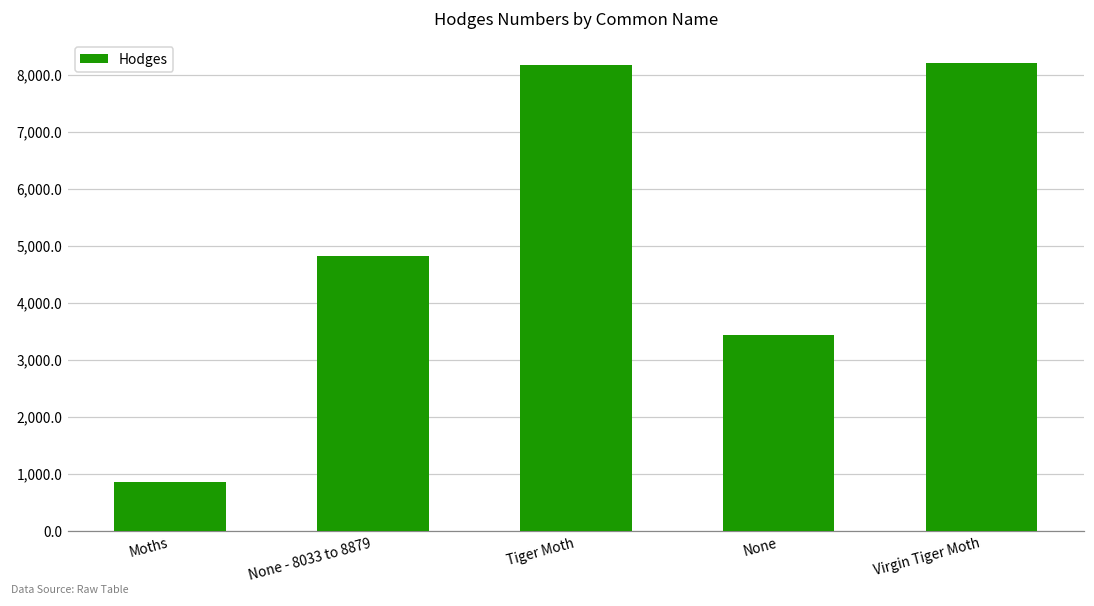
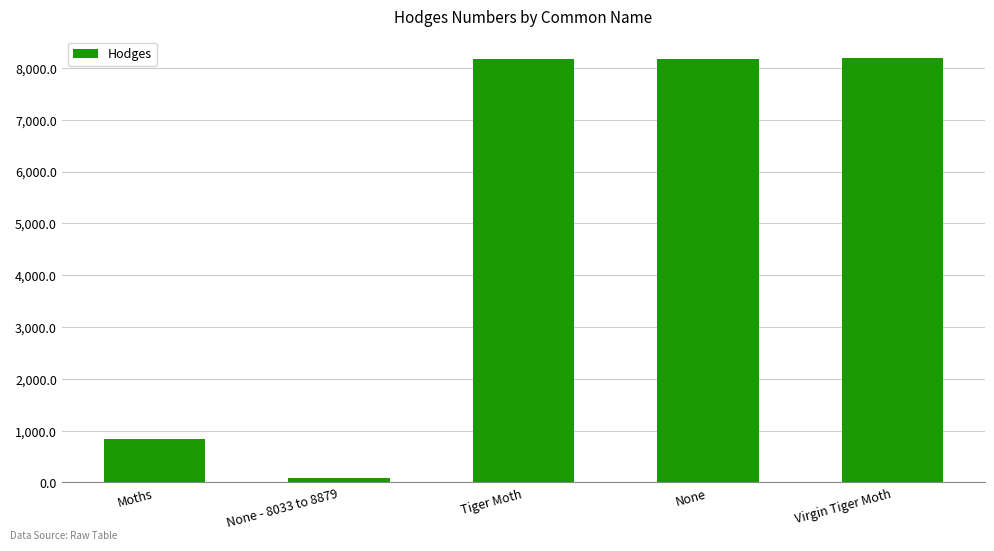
  {
    "Moths": "800",
-   "None - 8033 to 8879": "4,800",
+   "None - 8033 to 8879": "100",
    "Tiger Moth": "8,200",
-   "None": "3,400",
+   "None": "8,200",
    "Virgin Tiger Moth": "8,200"
  }
